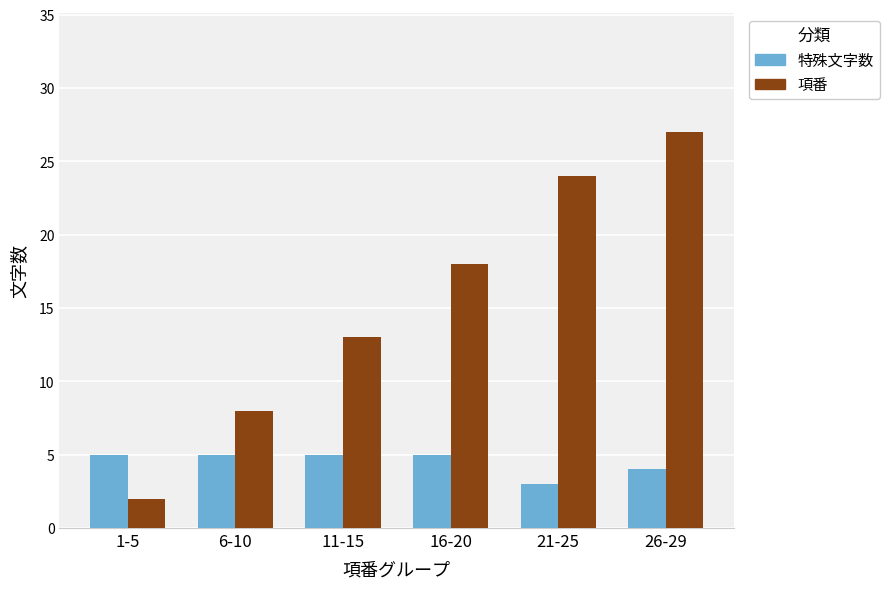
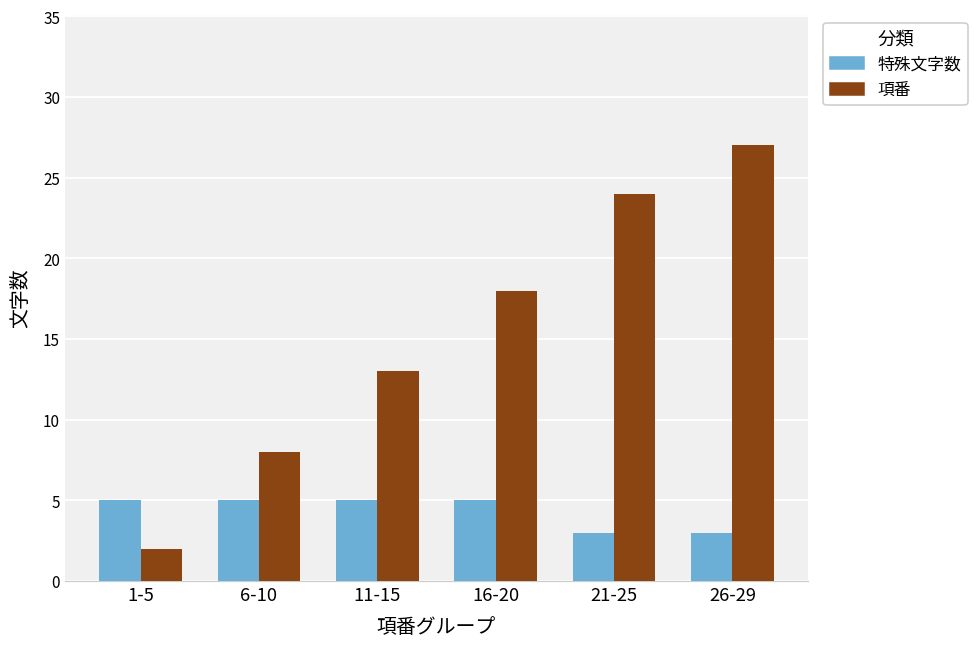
  {
    "特殊文字数": {
      "1-5": 5,
      "6-10": 5,
      "11-15": 5,
      "16-20": 5,
      "21-25": 3,
-     "26-29": 4
+     "26-29": 3
    },
    "項番": {
      "1-5": 2,
      "6-10": 8,
      "11-15": 13,
      "16-20": 18,
      "21-25": 24,
      "26-29": 27
    }
  }
